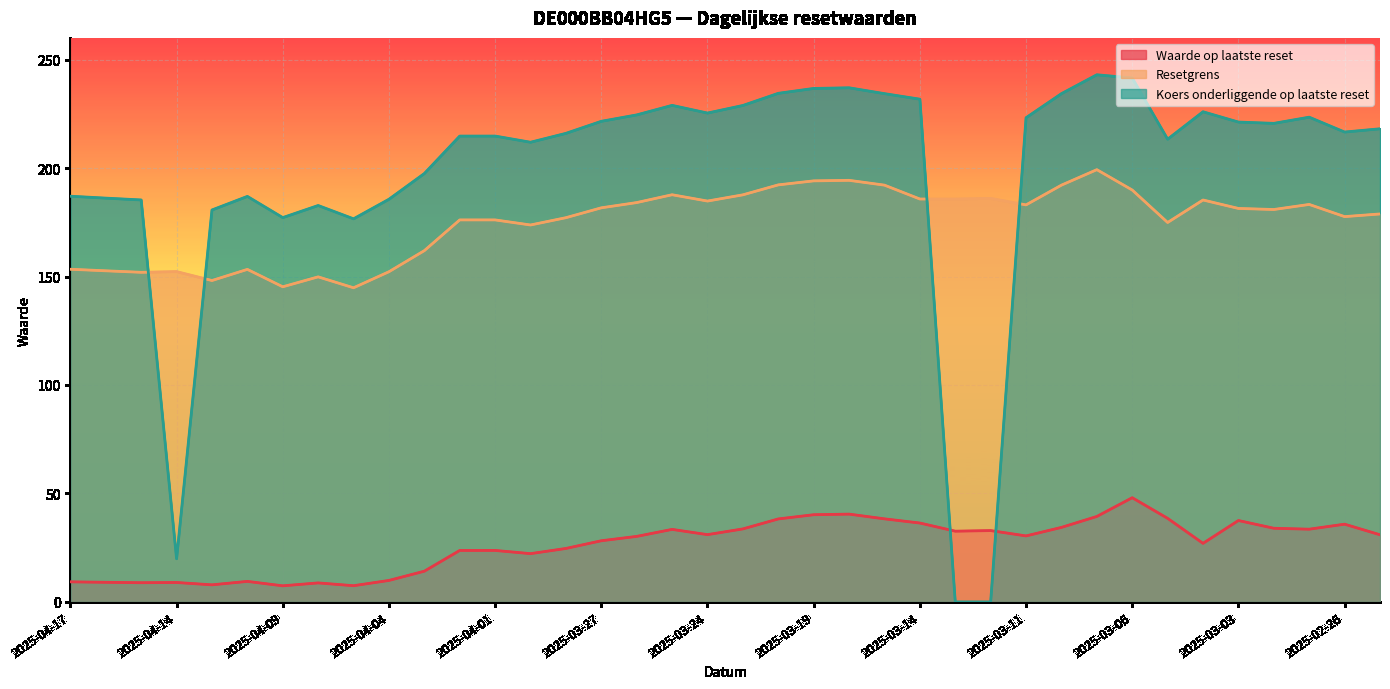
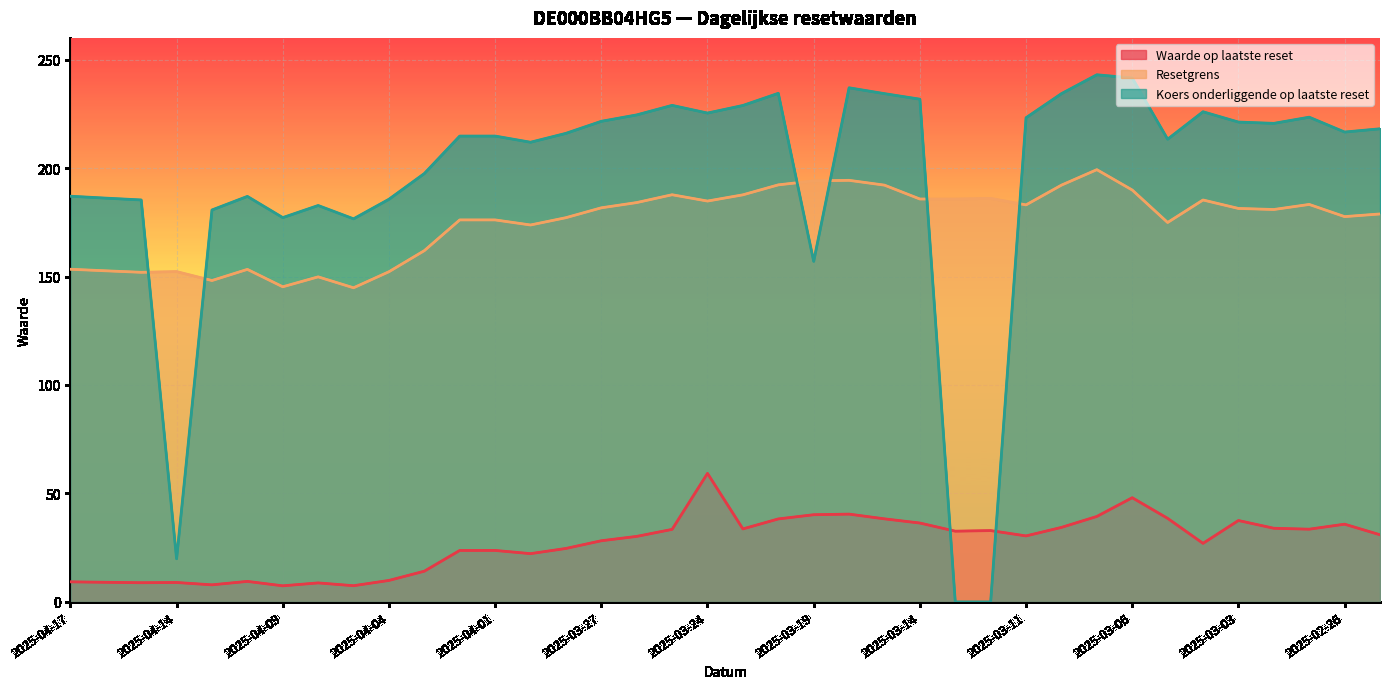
  {
    "Waarde op laatste reset": {
      "2025-04-17": 9,
      "2025-04-14": 9,
      "2025-04-09": 7,
      "2025-04-04": 10,
      "2025-04-01": 24,
      "2025-03-27": 28,
-     "2025-03-24": 31,
+     "2025-03-24": 59,
      "2025-03-19": 40,
      "2025-03-14": 36,
      "2025-03-11": 30,
      "2025-03-06": 48,
      "2025-03-03": 38,
      "2025-02-26": 36
    },
    "Resetgrens": {
      "2025-04-17": 153,
      "2025-04-14": 152,
      "2025-04-09": 145,
      "2025-04-04": 152,
      "2025-04-01": 176,
      "2025-03-27": 182,
      "2025-03-24": 185,
      "2025-03-19": 194,
      "2025-03-14": 186,
      "2025-03-11": 183,
      "2025-03-06": 190,
      "2025-03-03": 181,
      "2025-02-26": 178
    },
    "Koers onderliggende op laatste reset": {
      "2025-04-17": 187,
      "2025-04-14": 20,
      "2025-04-09": 177,
      "2025-04-04": 186,
      "2025-04-01": 215,
      "2025-03-27": 222,
      "2025-03-24": 225,
-     "2025-03-19": 237,
+     "2025-03-19": 157,
      "2025-03-14": 232,
      "2025-03-11": 223,
      "2025-03-03": 221,
      "2025-02-26": 217
    }
  }
